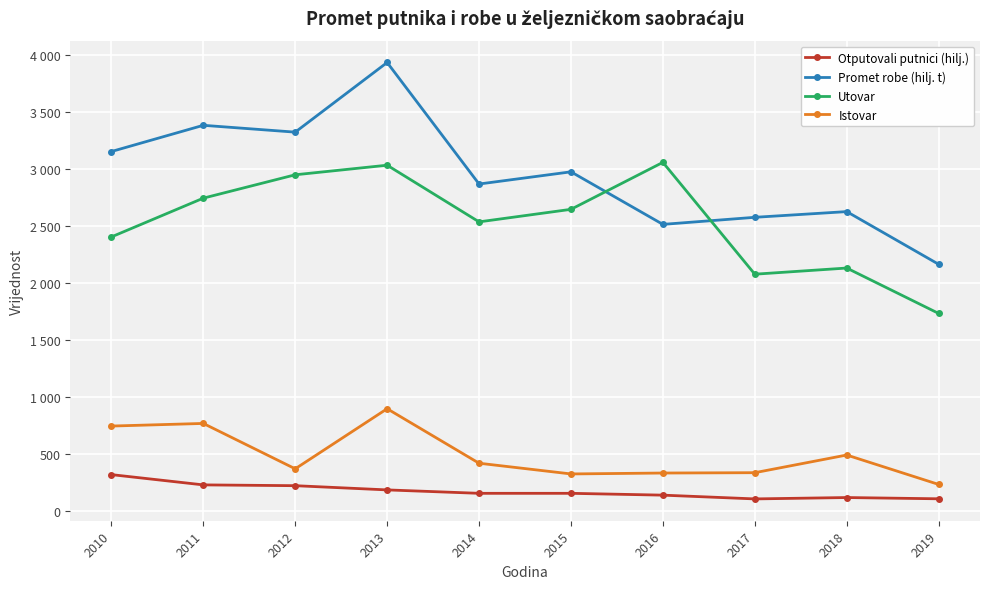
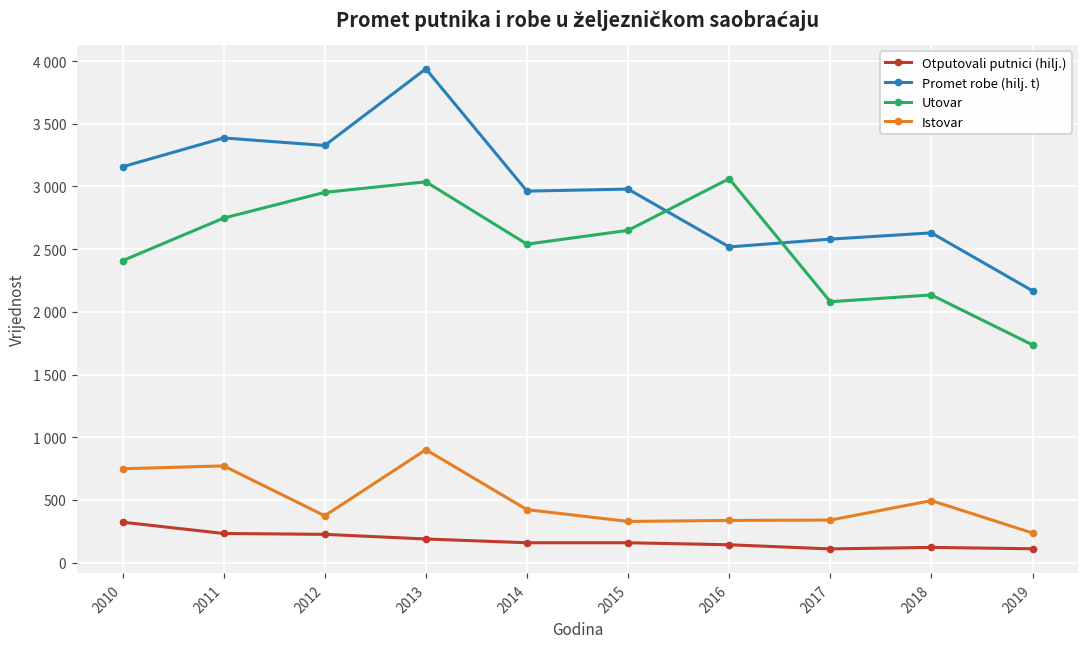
  {
    "Otputovali putnici (hilj.)": {
      "2010": 320,
      "2011": 230,
      "2012": 230,
      "2013": 190,
      "2014": 160,
      "2015": 160,
      "2016": 140,
      "2017": 110,
      "2018": 120,
      "2019": 110
    },
    "Promet robe (hilj. t)": {
      "2010": 3160,
      "2011": 3390,
      "2012": 3330,
      "2013": 3940,
-     "2014": 2870,
+     "2014": 2960,
      "2015": 2980,
      "2016": 2520,
      "2017": 2580,
      "2018": 2630,
      "2019": 2170
    },
    "Utovar": {
      "2010": 2410,
      "2011": 2750,
      "2012": 2950,
      "2013": 3040,
      "2014": 2540,
      "2015": 2650,
      "2016": 3060,
      "2017": 2080,
      "2018": 2140,
      "2019": 1740
    },
    "Istovar": {
      "2010": 750,
      "2011": 770,
      "2012": 370,
      "2013": 900,
      "2014": 420,
      "2015": 330,
      "2016": 340,
      "2017": 340,
      "2018": 500,
      "2019": 240
    }
  }
